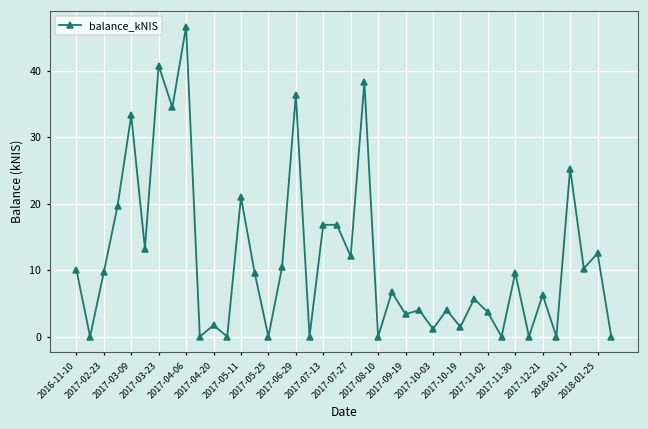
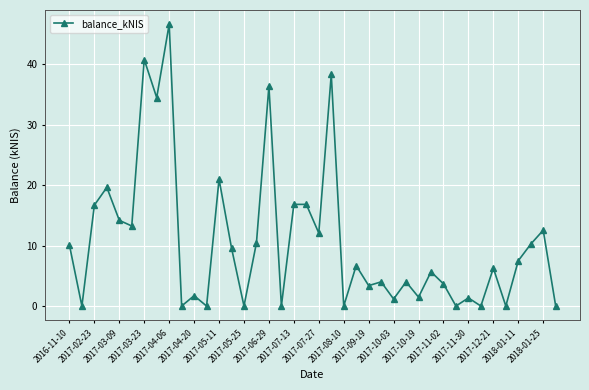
  {
    "2016-11-10": 10,
-   "2017-02-23": 10,
-   "2017-03-09": 33,
+   "2017-02-23": 17,
+   "2017-03-09": 14,
    "2017-03-23": 41,
    "2017-04-06": 47,
    "2017-04-20": 2,
    "2017-05-11": 21,
    "2017-05-25": 0,
    "2017-06-29": 36,
    "2017-07-13": 17,
    "2017-07-27": 12,
    "2017-08-10": 0,
    "2017-09-19": 3,
    "2017-10-03": 1,
    "2017-10-19": 1,
    "2017-11-02": 4,
-   "2017-11-30": 10,
+   "2017-11-30": 1,
    "2017-12-21": 6,
-   "2018-01-11": 25,
+   "2018-01-11": 8,
    "2018-01-25": 13
  }
